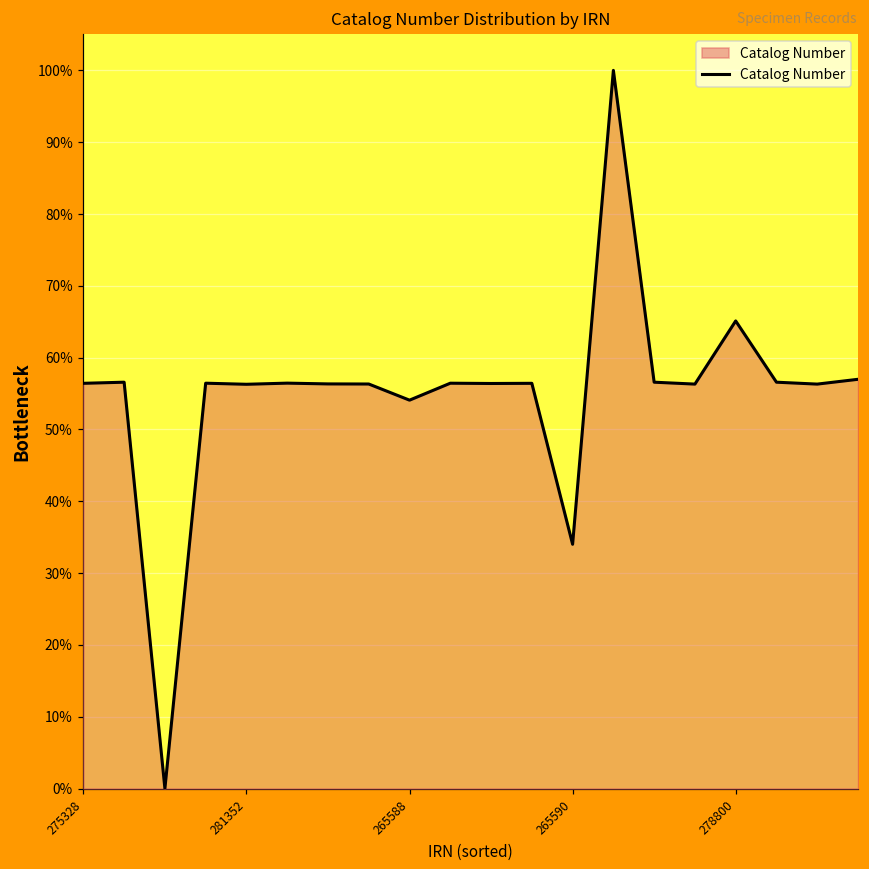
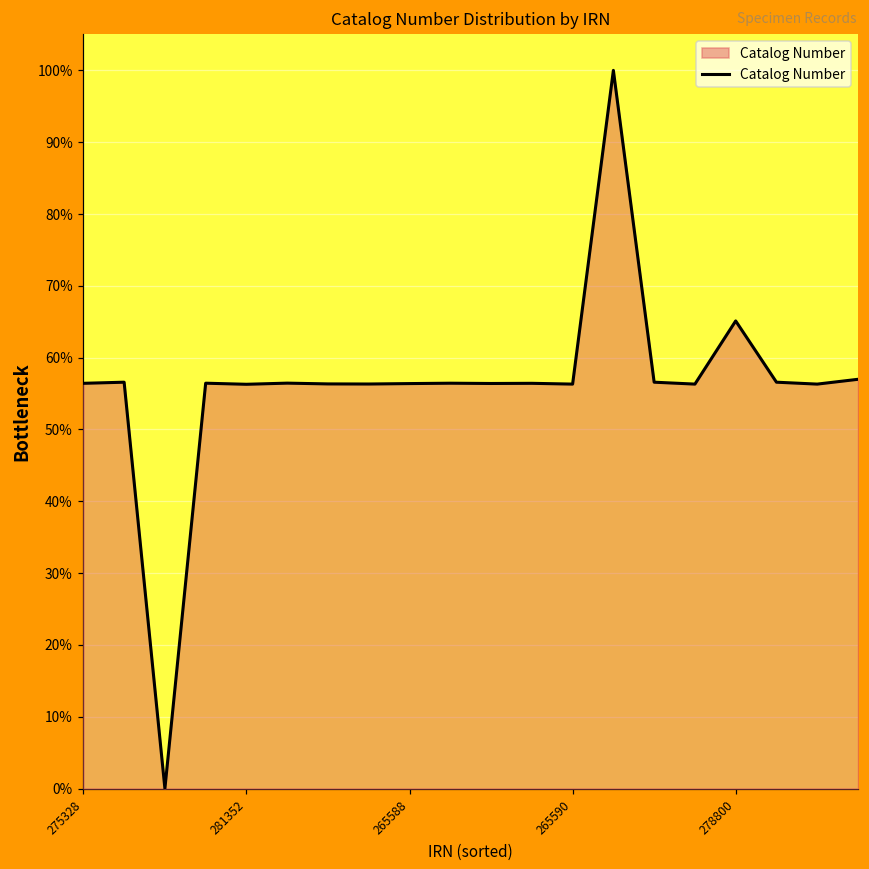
  {
    "275328": "56%",
    "281352": "56%",
-   "265588": "54%",
-   "265590": "34%",
+   "265588": "56%",
+   "265590": "56%",
    "278800": "65%"
  }
